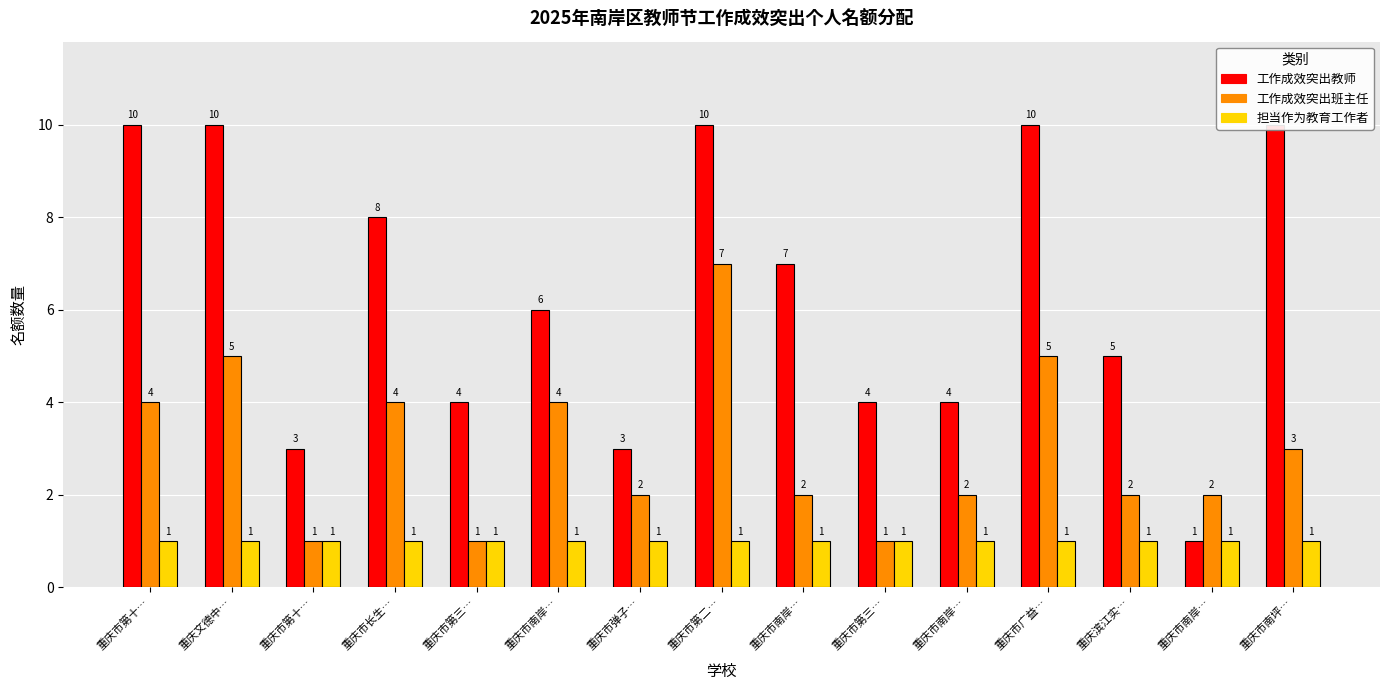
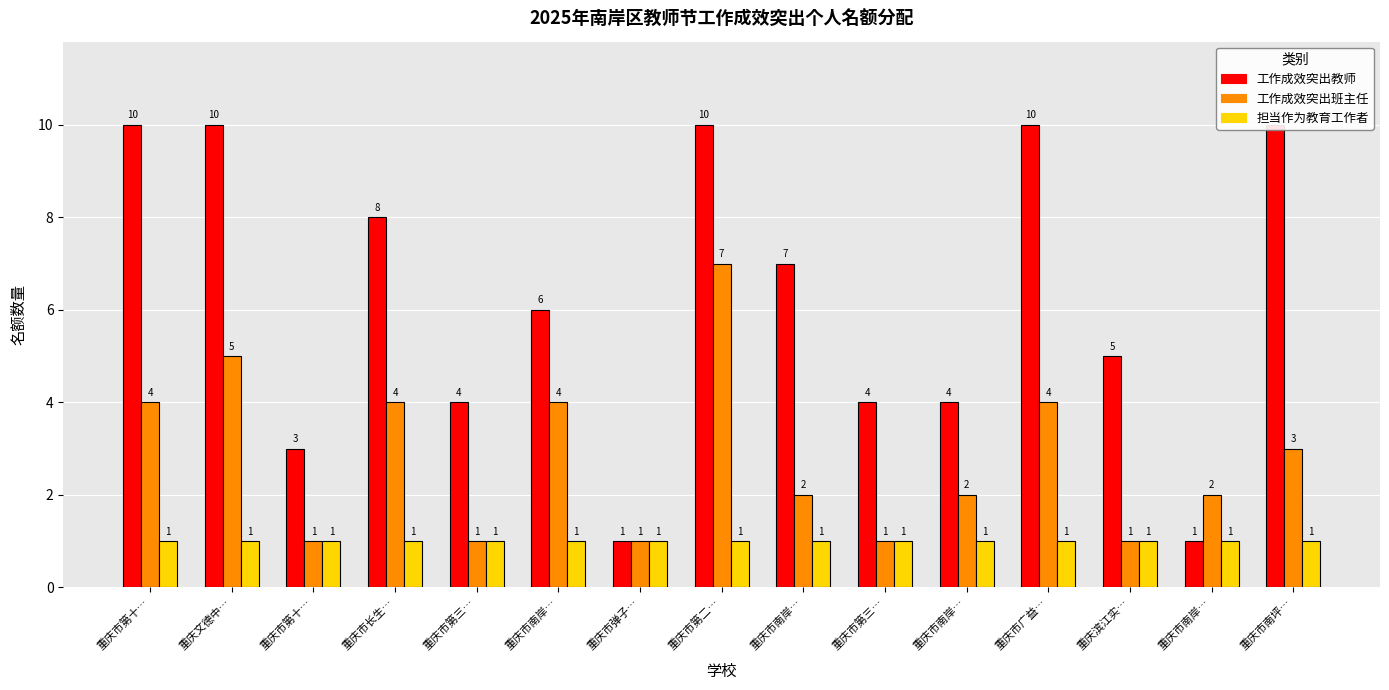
  {
    "工作成效突出教师": {
      "重庆文德中…": 10,
      "重庆市长生…": 8,
-     "重庆市弹子…": 3,
+     "重庆市弹子…": 1,
      "重庆市第二…": 10,
      "重庆市广益…": 10,
      "重庆滨江实…": 5
    },
    "工作成效突出班主任": {
      "重庆文德中…": 5,
      "重庆市长生…": 4,
-     "重庆市弹子…": 2,
+     "重庆市弹子…": 1,
      "重庆市第二…": 7,
-     "重庆市广益…": 5,
-     "重庆滨江实…": 2,
+     "重庆市广益…": 4,
+     "重庆滨江实…": 1,
      "重庆市南坪…": 3
    },
    "担当作为教育工作者": {
      "重庆文德中…": 1,
      "重庆市长生…": 1,
      "重庆市弹子…": 1,
      "重庆市第二…": 1,
      "重庆市广益…": 1,
      "重庆滨江实…": 1,
      "重庆市南坪…": 1
    }
  }
